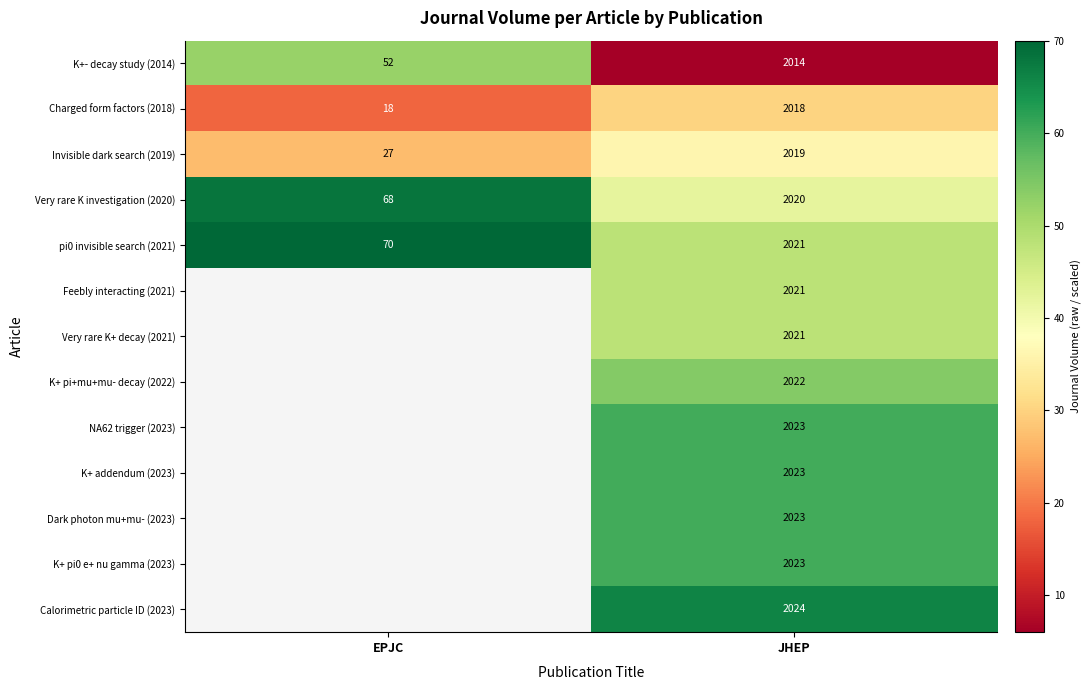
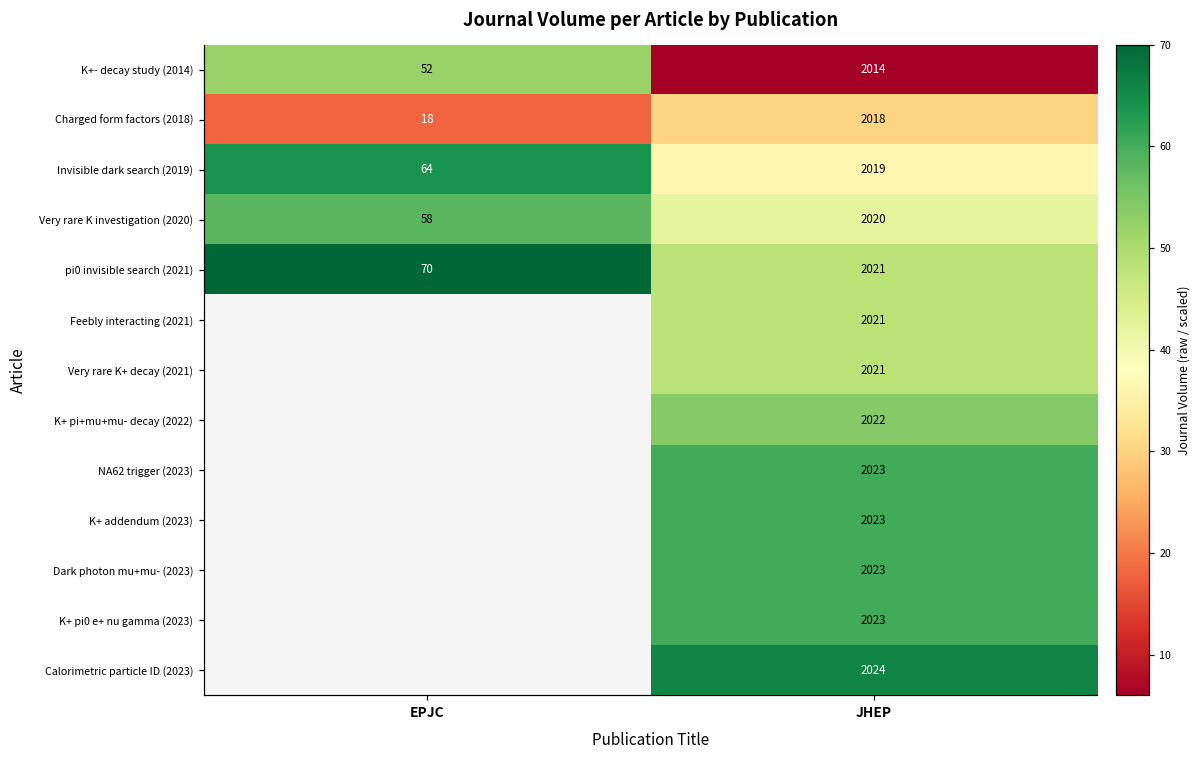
  {
    "K+- decay study (2014)": {
      "EPJC": 52,
      "JHEP": 2014
    },
    "Charged form factors (2018)": {
      "EPJC": 18,
      "JHEP": 2018
    },
    "Invisible dark search (2019)": {
-     "EPJC": 27,
+     "EPJC": 64,
      "JHEP": 2019
    },
    "Very rare K investigation (2020)": {
-     "EPJC": 68,
+     "EPJC": 58,
      "JHEP": 2020
    },
    "pi0 invisible search (2021)": {
      "EPJC": 70,
      "JHEP": 2021
    },
    "Feebly interacting (2021)": {
      "JHEP": 2021
    },
    "Very rare K+ decay (2021)": {
      "JHEP": 2021
    },
    "K+ pi+mu+mu- decay (2022)": {
      "JHEP": 2022
    },
    "NA62 trigger (2023)": {
      "JHEP": 2023
    },
    "K+ addendum (2023)": {
      "JHEP": 2023
    },
    "Dark photon mu+mu- (2023)": {
      "JHEP": 2023
    },
    "K+ pi0 e+ nu gamma (2023)": {
      "JHEP": 2023
    },
    "Calorimetric particle ID (2023)": {
      "JHEP": 2024
    }
  }
